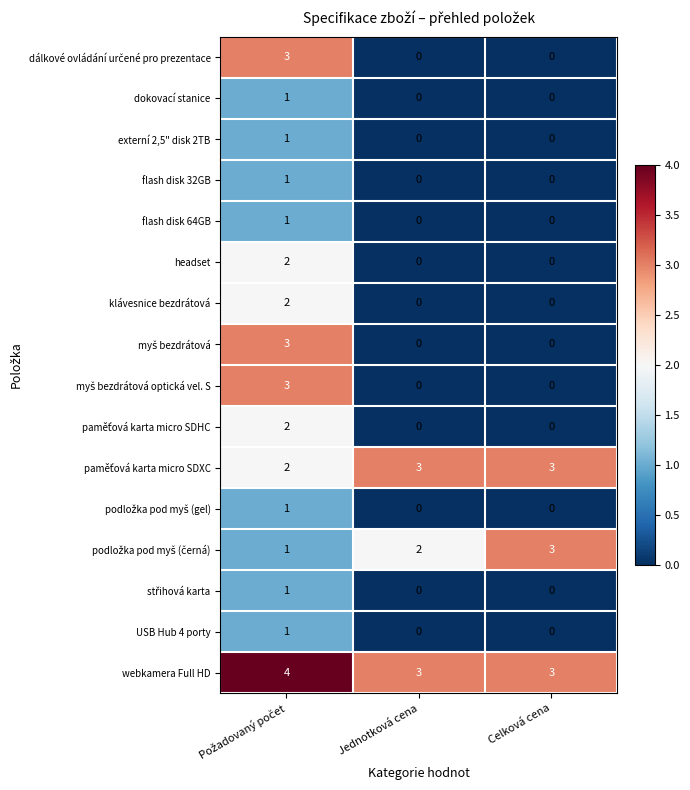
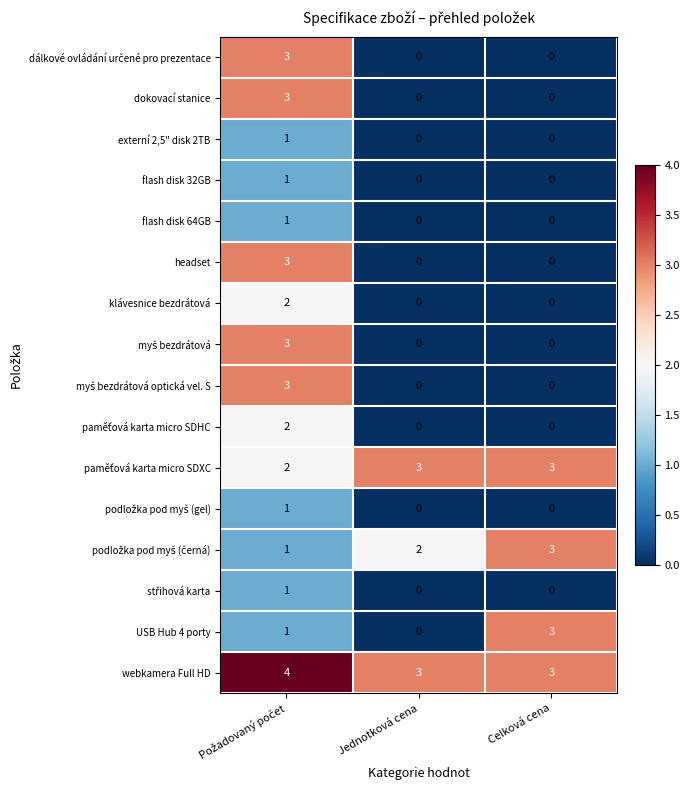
  {
    "dálkové ovládání určené pro prezentace": {
      "Požadovaný počet": 3,
      "Jednotková cena": 0,
      "Celková cena": 0
    },
    "dokovací stanice": {
-     "Požadovaný počet": 1,
+     "Požadovaný počet": 3,
      "Jednotková cena": 0,
      "Celková cena": 0
    },
    "externí 2,5\" disk 2TB": {
      "Požadovaný počet": 1,
      "Jednotková cena": 0,
      "Celková cena": 0
    },
    "flash disk 32GB": {
      "Požadovaný počet": 1,
      "Jednotková cena": 0,
      "Celková cena": 0
    },
    "flash disk 64GB": {
      "Požadovaný počet": 1,
      "Jednotková cena": 0,
      "Celková cena": 0
    },
    "headset": {
-     "Požadovaný počet": 2,
+     "Požadovaný počet": 3,
      "Jednotková cena": 0,
      "Celková cena": 0
    },
    "klávesnice bezdrátová": {
      "Požadovaný počet": 2,
      "Jednotková cena": 0,
      "Celková cena": 0
    },
    "myš bezdrátová": {
      "Požadovaný počet": 3,
      "Jednotková cena": 0,
      "Celková cena": 0
    },
    "myš bezdrátová optická vel. S": {
      "Požadovaný počet": 3,
      "Jednotková cena": 0,
      "Celková cena": 0
    },
    "paměťová karta micro SDHC": {
      "Požadovaný počet": 2,
      "Jednotková cena": 0,
      "Celková cena": 0
    },
    "paměťová karta micro SDXC": {
      "Požadovaný počet": 2,
      "Jednotková cena": 3,
      "Celková cena": 3
    },
    "podložka pod myš (gel)": {
      "Požadovaný počet": 1,
      "Jednotková cena": 0,
      "Celková cena": 0
    },
    "podložka pod myš (černá)": {
      "Požadovaný počet": 1,
      "Jednotková cena": 2,
      "Celková cena": 3
    },
    "střihová karta": {
      "Požadovaný počet": 1,
      "Jednotková cena": 0,
      "Celková cena": 0
    },
    "USB Hub 4 porty": {
      "Požadovaný počet": 1,
      "Jednotková cena": 0,
-     "Celková cena": 0
+     "Celková cena": 3
    },
    "webkamera Full HD": {
      "Požadovaný počet": 4,
      "Jednotková cena": 3,
      "Celková cena": 3
    }
  }
